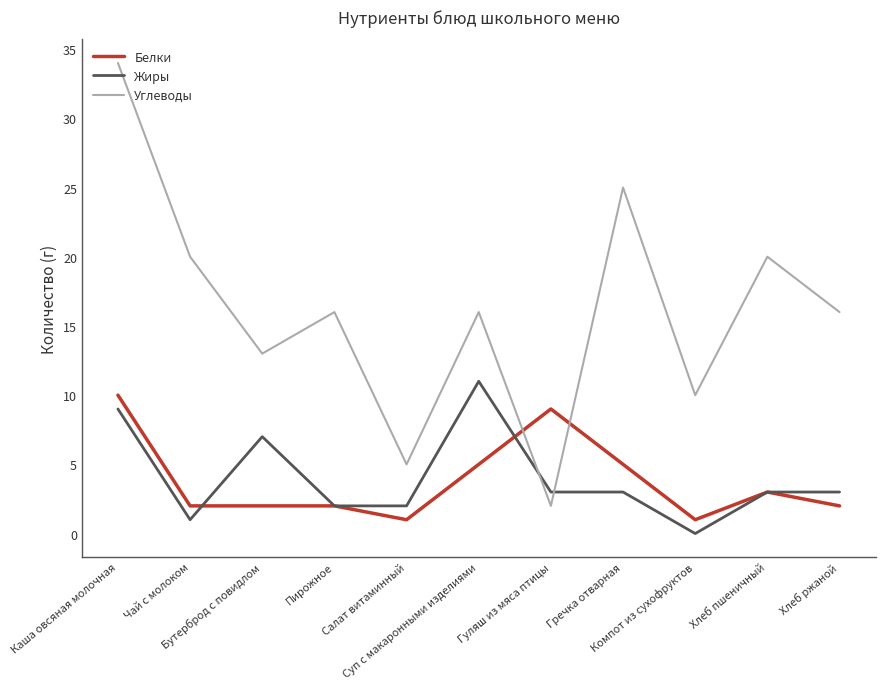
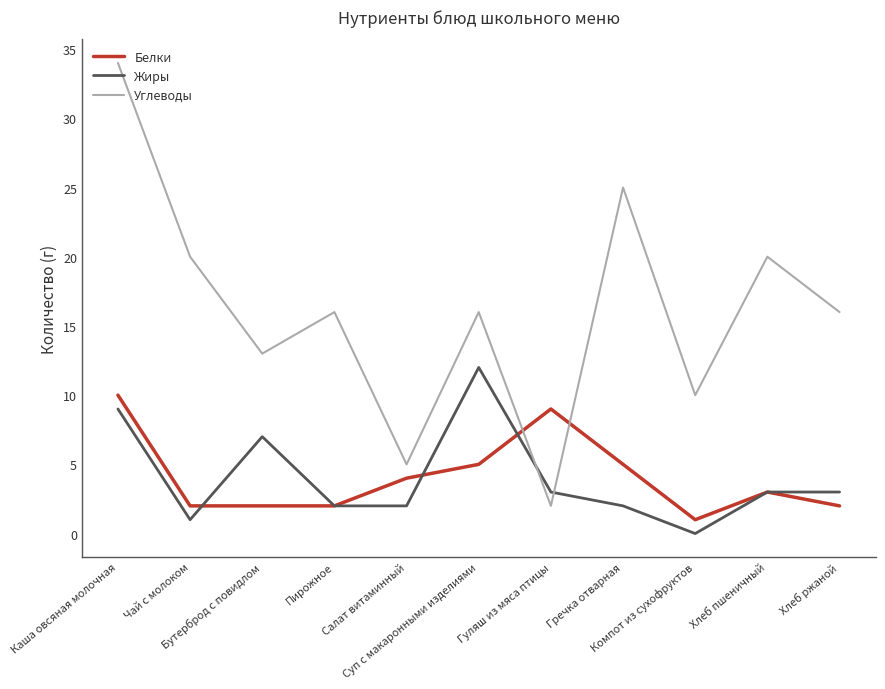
  {
    "Белки": {
      "Каша овсяная молочная": 10,
      "Чай с молоком": 2,
      "Бутерброд с повидлом": 2,
-     "Салат витаминный": 1,
+     "Салат витаминный": 4,
      "Суп с макаронными изделиями": 5,
      "Гуляш из мяса птицы": 9,
      "Гречка отварная": 5,
      "Компот из сухофруктов": 1,
      "Хлеб ржаной": 2
    },
    "Жиры": {
      "Каша овсяная молочная": 9,
      "Чай с молоком": 1,
      "Бутерброд с повидлом": 7,
      "Салат витаминный": 2,
-     "Суп с макаронными изделиями": 11,
+     "Суп с макаронными изделиями": 12,
      "Гуляш из мяса птицы": 3,
-     "Гречка отварная": 3,
+     "Гречка отварная": 2,
      "Компот из сухофруктов": 0,
      "Хлеб ржаной": 3
    },
    "Углеводы": {
      "Каша овсяная молочная": 34,
      "Чай с молоком": 20,
      "Бутерброд с повидлом": 13,
      "Пирожное": 16,
      "Салат витаминный": 5,
      "Суп с макаронными изделиями": 16,
      "Гуляш из мяса птицы": 2,
      "Гречка отварная": 25,
      "Компот из сухофруктов": 10,
      "Хлеб пшеничный": 20,
      "Хлеб ржаной": 16
    }
  }
